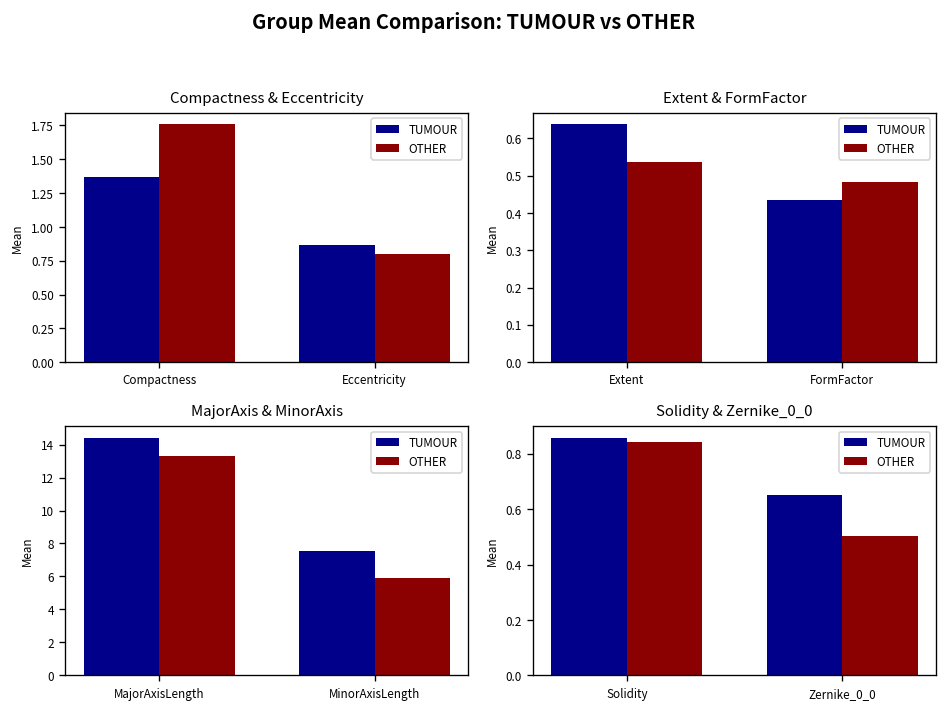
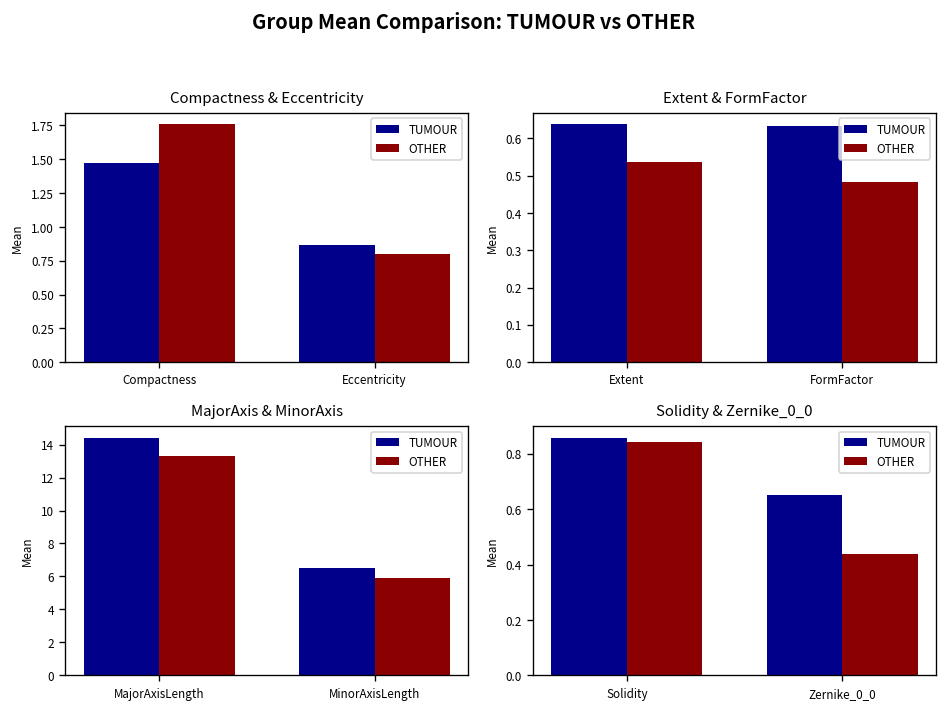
  {
    "Compactness & Eccentricity": {
      "TUMOUR": {
-       "Compactness": 1.37,
+       "Compactness": 1.47,
        "Eccentricity": 0.86
      },
      "OTHER": {
        "Compactness": 1.76,
        "Eccentricity": 0.80
      }
    },
    "Extent & FormFactor": {
      "TUMOUR": {
        "Extent": 0.64,
-       "FormFactor": 0.43
+       "FormFactor": 0.63
      },
      "OTHER": {
        "Extent": 0.54,
        "FormFactor": 0.48
      }
    },
    "MajorAxis & MinorAxis": {
      "TUMOUR": {
        "MajorAxisLength": 14.4,
-       "MinorAxisLength": 7.5
+       "MinorAxisLength": 6.5
      },
      "OTHER": {
        "MajorAxisLength": 13.3,
        "MinorAxisLength": 5.9
      }
    },
    "Solidity & Zernike_0_0": {
      "TUMOUR": {
        "Solidity": 0.86,
        "Zernike_0_0": 0.65
      },
      "OTHER": {
        "Solidity": 0.84,
-       "Zernike_0_0": 0.50
+       "Zernike_0_0": 0.44
      }
    }
  }
